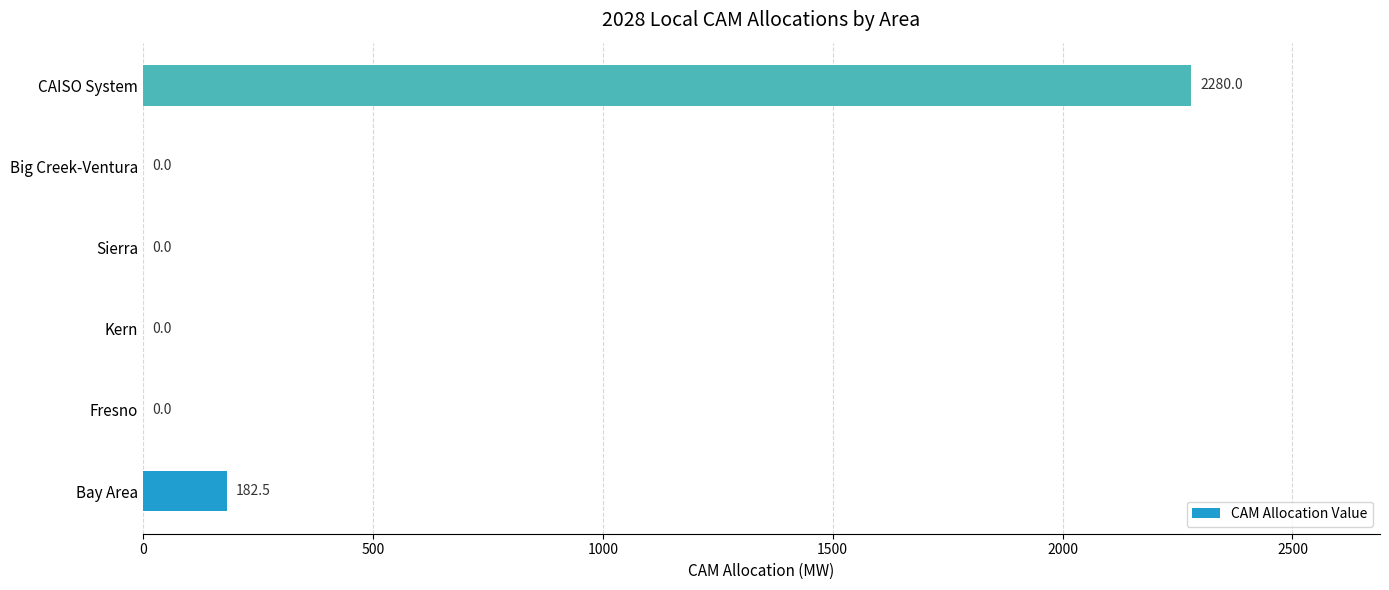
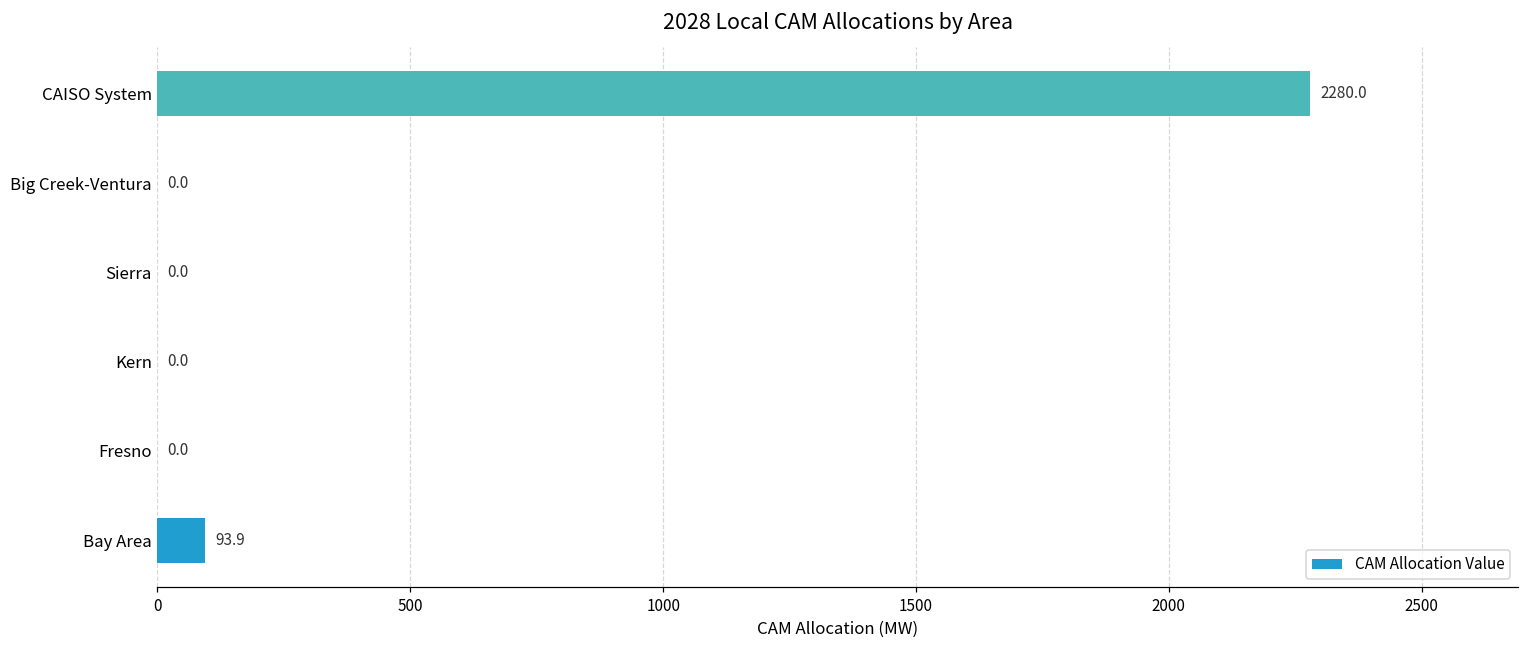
  {
    "CAISO System": 2280.0,
    "Big Creek-Ventura": 0.0,
    "Sierra": 0.0,
    "Kern": 0.0,
    "Fresno": 0.0,
-   "Bay Area": 182.5
+   "Bay Area": 93.9
  }
